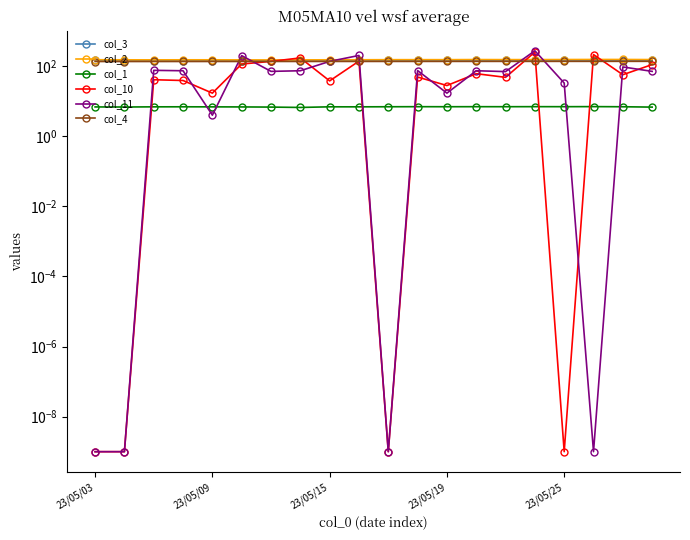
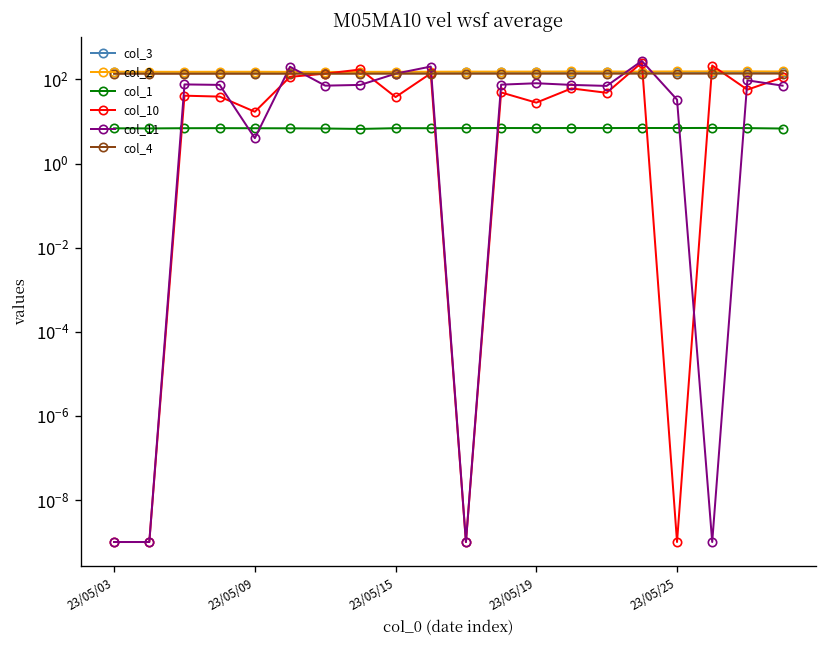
  {
    "col_1": {
      "23/05/03": 7,
      "23/05/09": 7,
      "23/05/15": 7,
      "23/05/19": 7,
      "23/05/25": 7
    },
    "col_10": {
      "23/05/09": 20,
      "23/05/15": 40,
      "23/05/19": 30,
      "23/05/25": 0.0000000010
    },
    "col_11": {
      "23/05/09": 4,
-     "23/05/19": 20,
+     "23/05/19": 80,
      "23/05/25": 30
    }
  }
